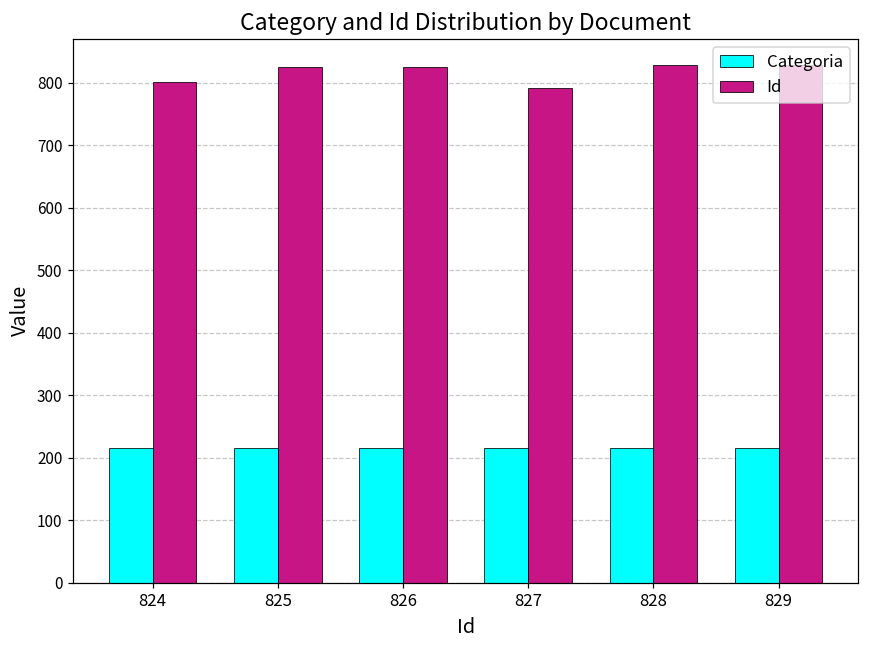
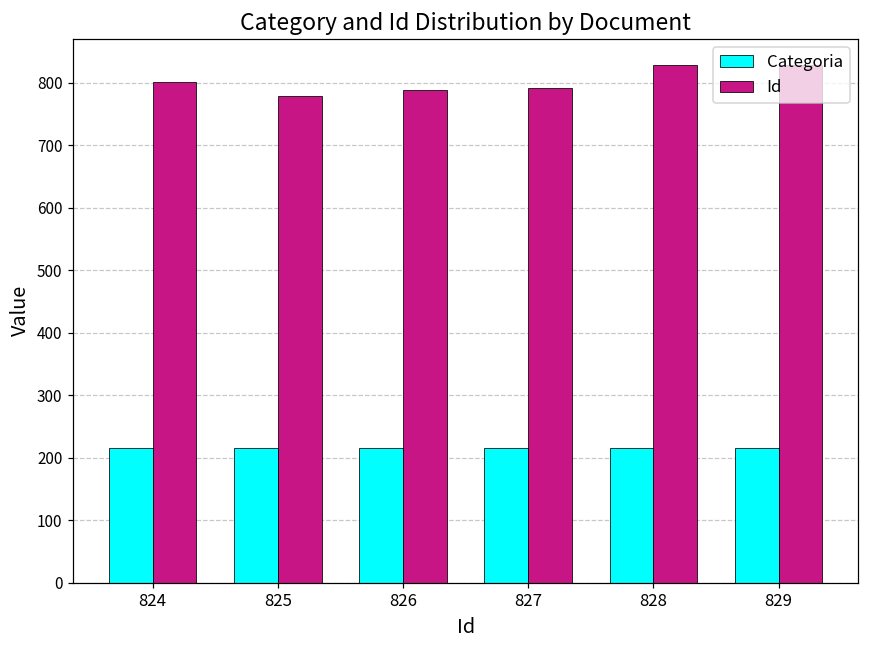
  {
    "Categoria": {
      "824": 220,
      "825": 220,
      "826": 220,
      "827": 220,
      "828": 220,
      "829": 220
    },
    "Id": {
      "824": 800,
-     "825": 830,
-     "826": 830,
+     "825": 780,
+     "826": 790,
      "827": 790,
      "828": 830
    }
  }
